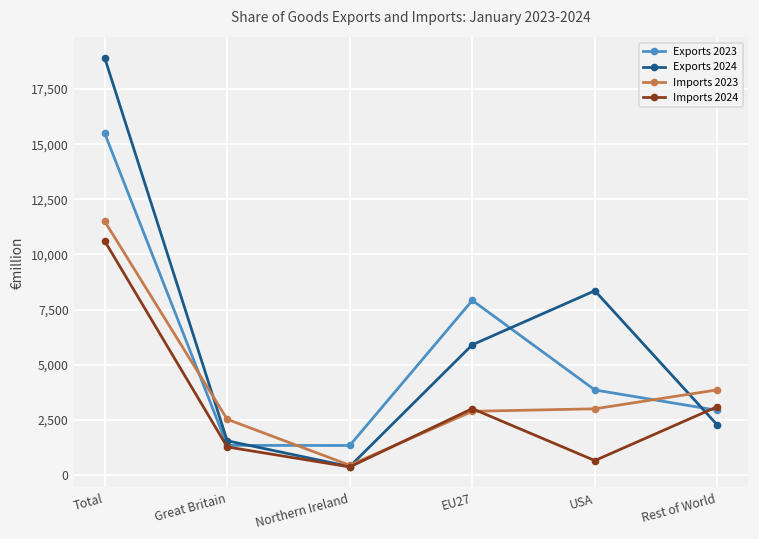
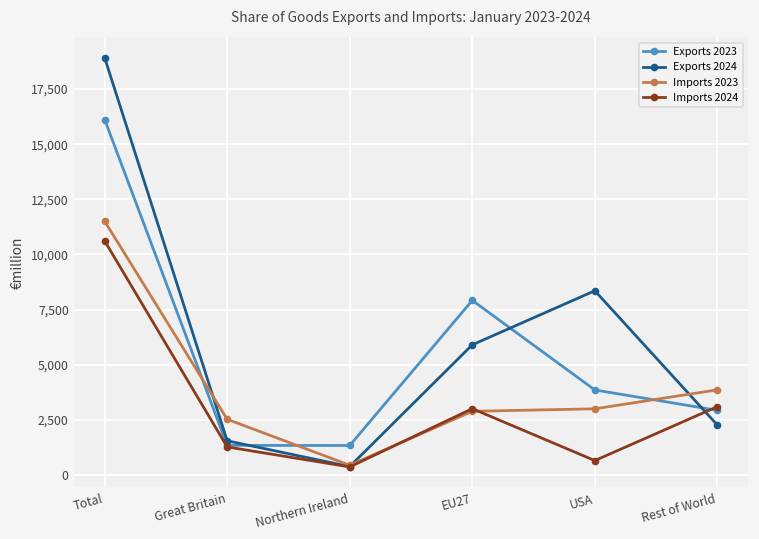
  {
    "Exports 2023": {
-     "Total": "15,500",
+     "Total": "16,100",
      "Northern Ireland": "1,300",
      "EU27": "7,900",
      "USA": "3,900",
      "Rest of World": "2,900"
    },
    "Exports 2024": {
      "Total": "18,900",
      "Great Britain": "1,500",
      "EU27": "5,900",
      "USA": "8,400",
      "Rest of World": "2,300"
    },
    "Imports 2023": {
      "Total": "11,500",
      "Great Britain": "2,500",
      "USA": "3,000",
      "Rest of World": "3,900"
    },
    "Imports 2024": {
      "Total": "10,600",
      "USA": "600",
      "Rest of World": "3,100"
    }
  }
